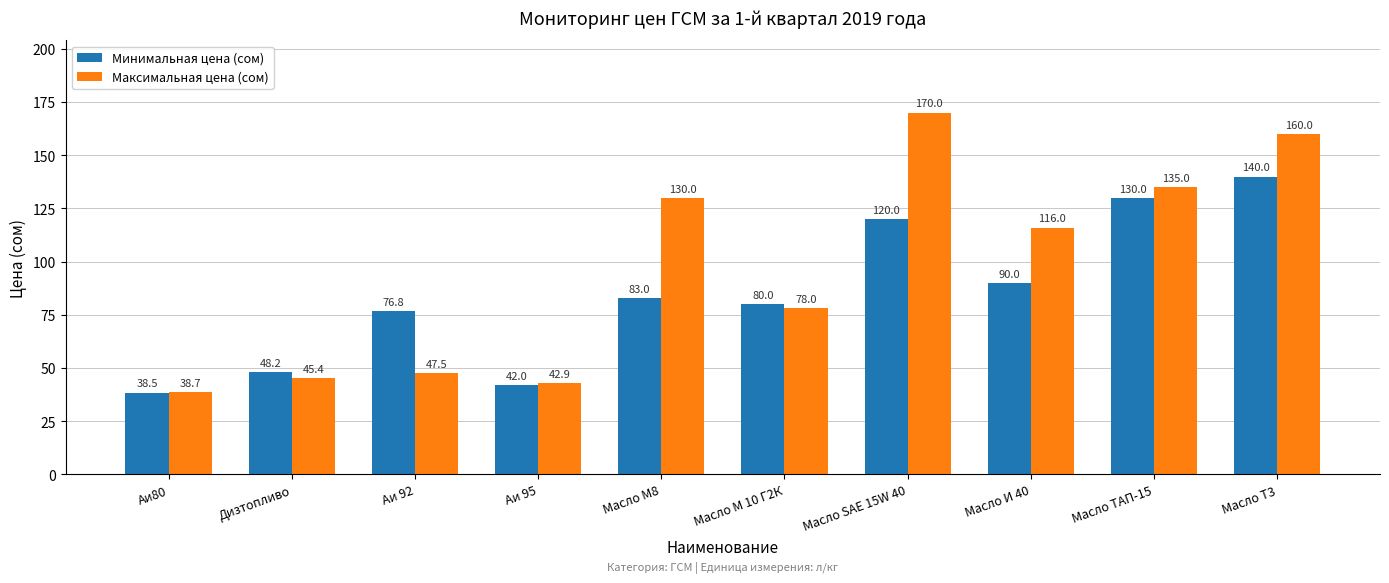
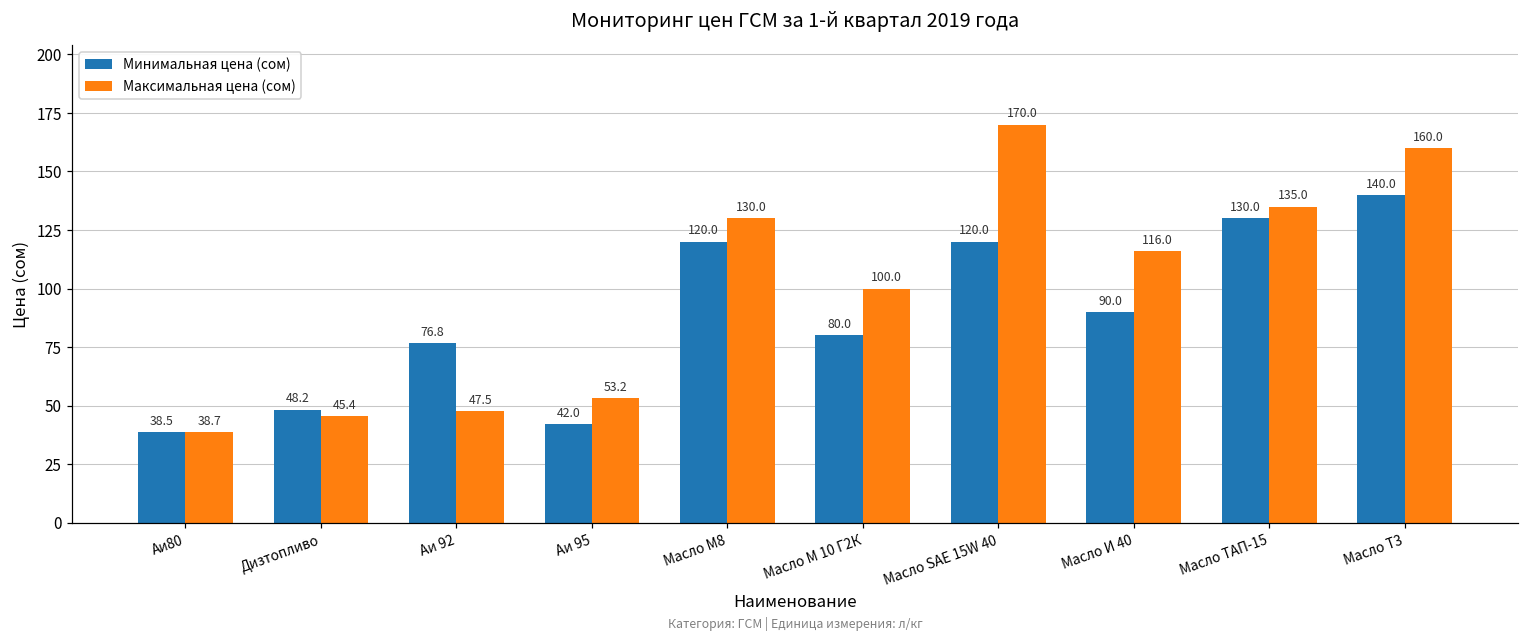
  {
    "Минимальная цена (сом)": {
      "Аи80": 38.5,
      "Дизтопливо": 48.2,
      "Аи 92": 76.8,
      "Аи 95": 42.0,
-     "Масло М8": 83.0,
+     "Масло М8": 120.0,
      "Масло М 10 Г2К": 80.0,
      "Масло SAE 15W 40": 120.0,
      "Масло И 40": 90.0,
      "Масло ТАП-15": 130.0,
      "Масло Т3": 140.0
    },
    "Максимальная цена (сом)": {
      "Аи80": 38.7,
      "Дизтопливо": 45.4,
      "Аи 92": 47.5,
-     "Аи 95": 42.9,
+     "Аи 95": 53.2,
      "Масло М8": 130.0,
-     "Масло М 10 Г2К": 78.0,
+     "Масло М 10 Г2К": 100.0,
      "Масло SAE 15W 40": 170.0,
      "Масло И 40": 116.0,
      "Масло ТАП-15": 135.0,
      "Масло Т3": 160.0
    }
  }
